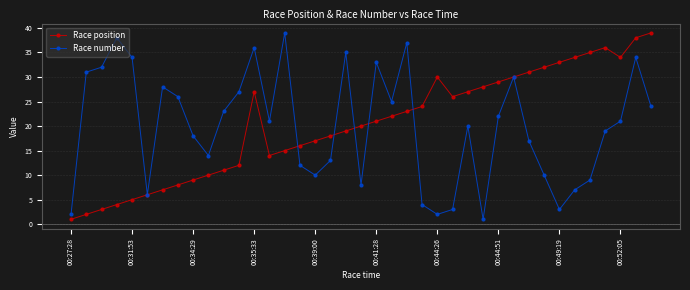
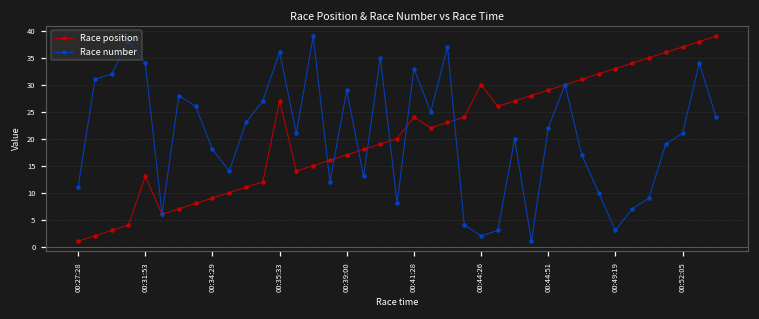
  {
    "Race position": {
      "00:27:28": 1,
-     "00:31:53": 5,
+     "00:31:53": 13,
      "00:34:29": 9,
      "00:35:33": 27,
      "00:39:00": 17,
-     "00:41:28": 21,
+     "00:41:28": 24,
      "00:44:26": 30,
      "00:44:51": 29,
      "00:49:19": 33,
-     "00:52:05": 34
+     "00:52:05": 37
    },
    "Race number": {
-     "00:27:28": 2,
+     "00:27:28": 11,
      "00:31:53": 34,
      "00:34:29": 18,
      "00:35:33": 36,
-     "00:39:00": 10,
+     "00:39:00": 29,
      "00:41:28": 33,
      "00:44:26": 2,
      "00:44:51": 22,
      "00:49:19": 3,
      "00:52:05": 21
    }
  }
